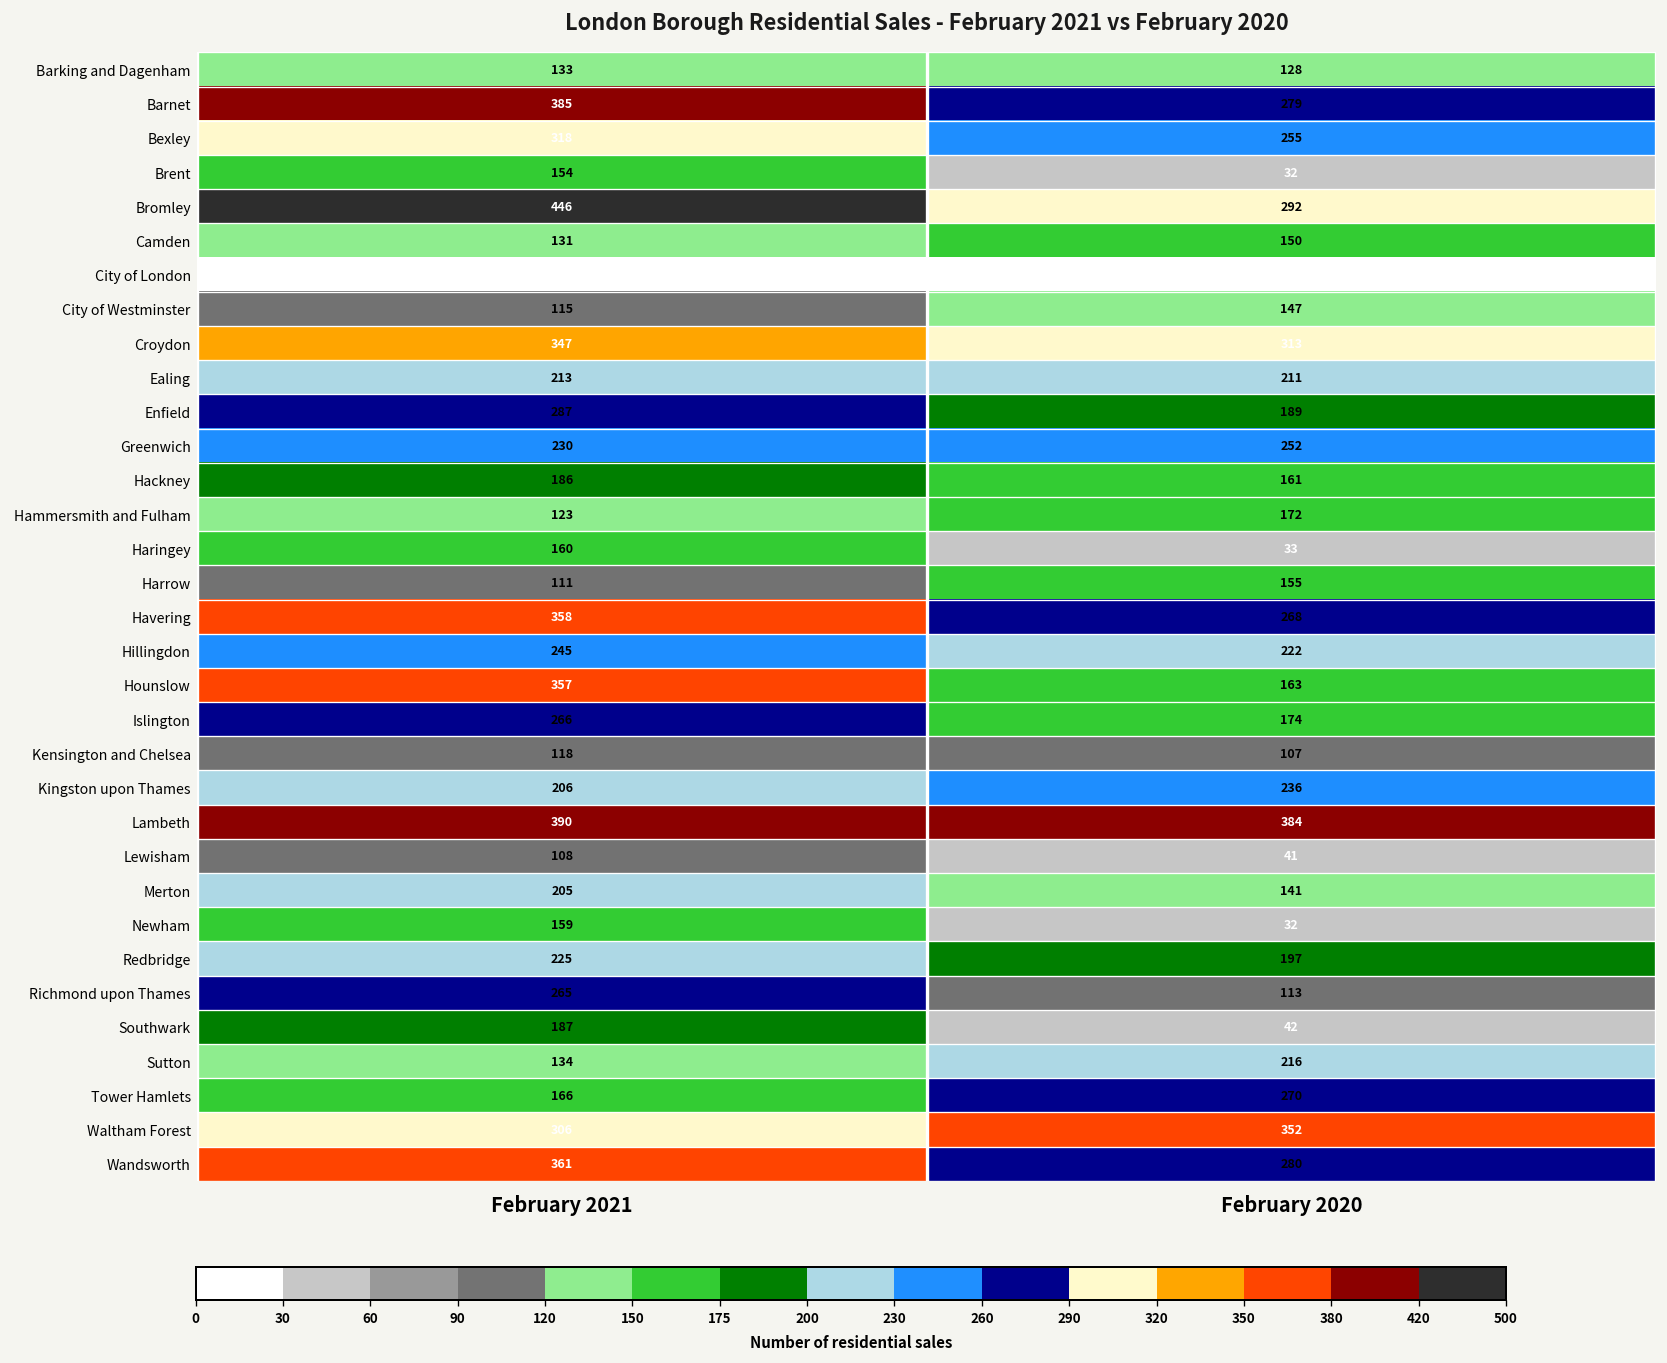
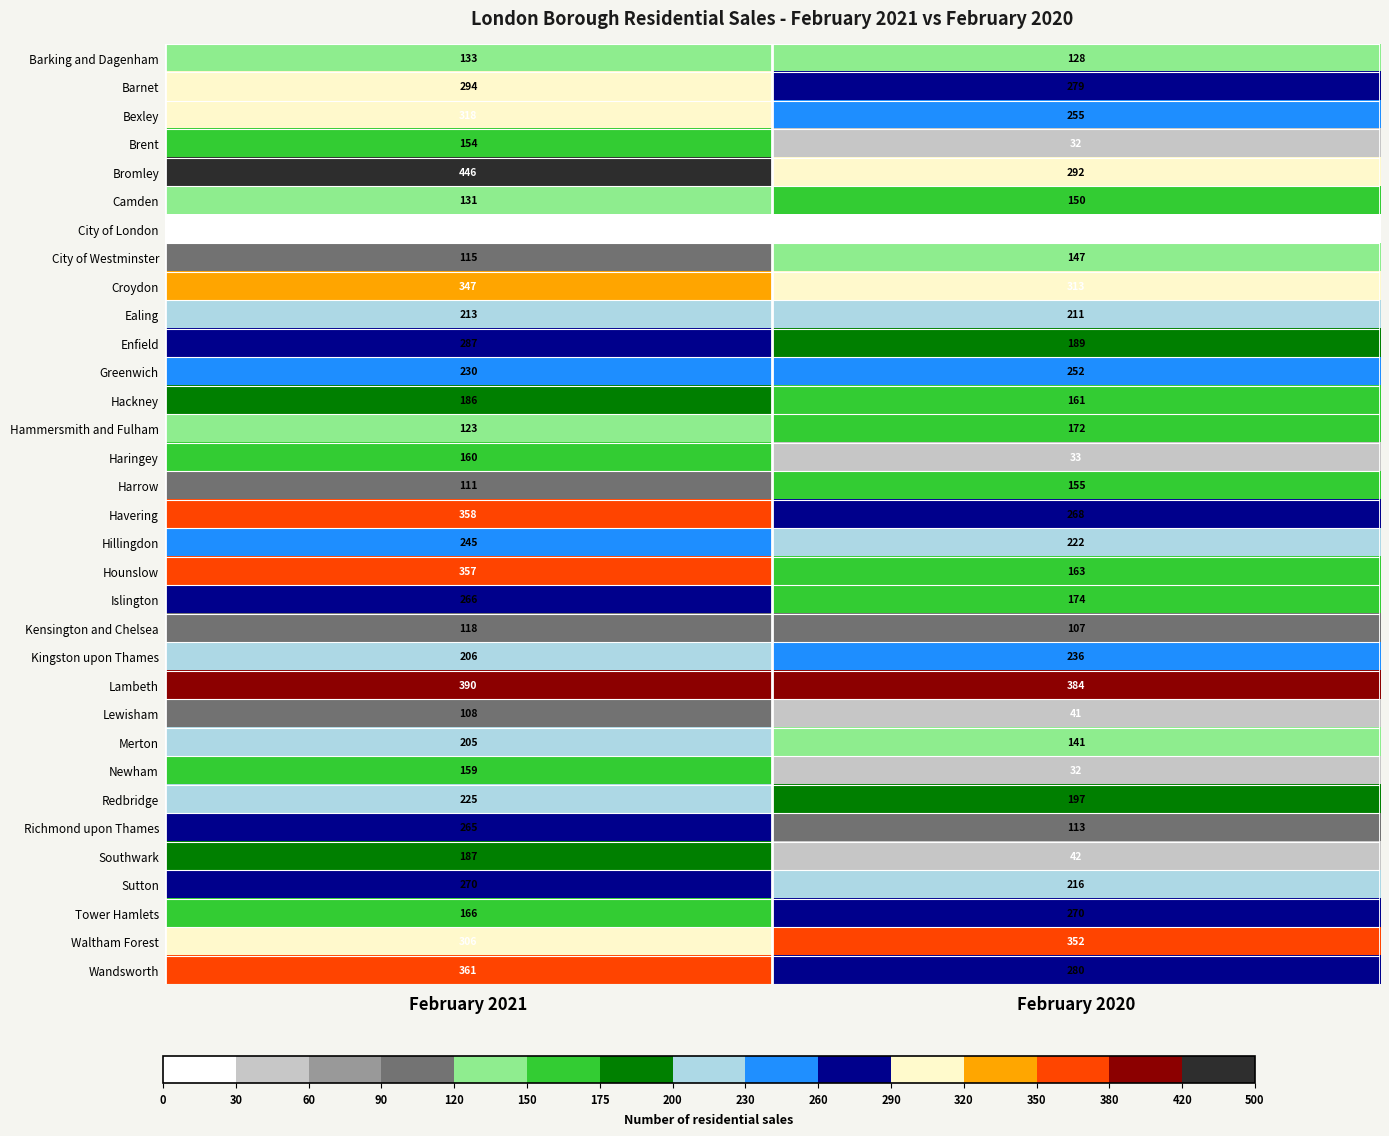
  {
    "London Borough Residential Sales - February 2021 vs February 2020": {
      "Barking and Dagenham": {
        "February 2021": 133,
        "February 2020": 128
      },
      "Barnet": {
-       "February 2021": 385,
+       "February 2021": 294,
        "February 2020": 279
      },
      "Bexley": {
        "February 2021": 318,
        "February 2020": 255
      },
      "Brent": {
        "February 2021": 154,
        "February 2020": 32
      },
      "Bromley": {
        "February 2021": 446,
        "February 2020": 292
      },
      "Camden": {
        "February 2021": 131,
        "February 2020": 150
      },
      "City of Westminster": {
        "February 2021": 115,
        "February 2020": 147
      },
      "Croydon": {
        "February 2021": 347,
        "February 2020": 313
      },
      "Ealing": {
        "February 2021": 213,
        "February 2020": 211
      },
      "Enfield": {
        "February 2021": 287,
        "February 2020": 189
      },
      "Greenwich": {
        "February 2021": 230,
        "February 2020": 252
      },
      "Hackney": {
        "February 2021": 186,
        "February 2020": 161
      },
      "Hammersmith and Fulham": {
        "February 2021": 123,
        "February 2020": 172
      },
      "Haringey": {
        "February 2021": 160,
        "February 2020": 33
      },
      "Harrow": {
        "February 2021": 111,
        "February 2020": 155
      },
      "Havering": {
        "February 2021": 358,
        "February 2020": 268
      },
      "Hillingdon": {
        "February 2021": 245,
        "February 2020": 222
      },
      "Hounslow": {
        "February 2021": 357,
        "February 2020": 163
      },
      "Islington": {
        "February 2021": 266,
        "February 2020": 174
      },
      "Kensington and Chelsea": {
        "February 2021": 118,
        "February 2020": 107
      },
      "Kingston upon Thames": {
        "February 2021": 206,
        "February 2020": 236
      },
      "Lambeth": {
        "February 2021": 390,
        "February 2020": 384
      },
      "Lewisham": {
        "February 2021": 108,
        "February 2020": 41
      },
      "Merton": {
        "February 2021": 205,
        "February 2020": 141
      },
      "Newham": {
        "February 2021": 159,
        "February 2020": 32
      },
      "Redbridge": {
        "February 2021": 225,
        "February 2020": 197
      },
      "Richmond upon Thames": {
        "February 2021": 265,
        "February 2020": 113
      },
      "Southwark": {
        "February 2021": 187,
        "February 2020": 42
      },
      "Sutton": {
-       "February 2021": 134,
+       "February 2021": 270,
        "February 2020": 216
      },
      "Tower Hamlets": {
        "February 2021": 166,
        "February 2020": 270
      },
      "Waltham Forest": {
        "February 2021": 306,
        "February 2020": 352
      },
      "Wandsworth": {
        "February 2021": 361,
        "February 2020": 280
      }
    }
  }
